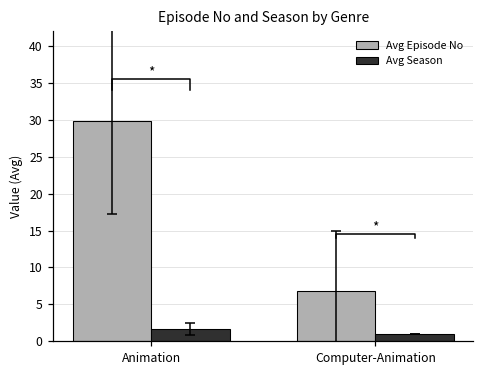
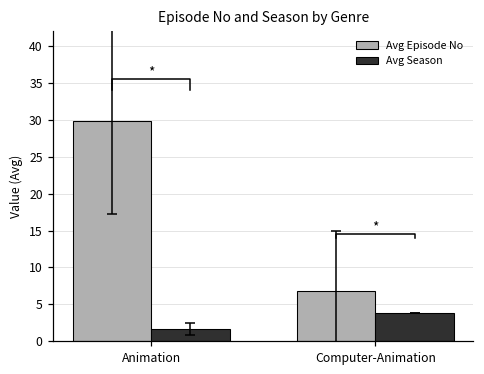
  {
    "Avg Episode No": {
      "Animation": 30,
      "Computer-Animation": 7
    },
    "Avg Season": {
      "Animation": 2,
-     "Computer-Animation": 1
+     "Computer-Animation": 4
    }
  }
